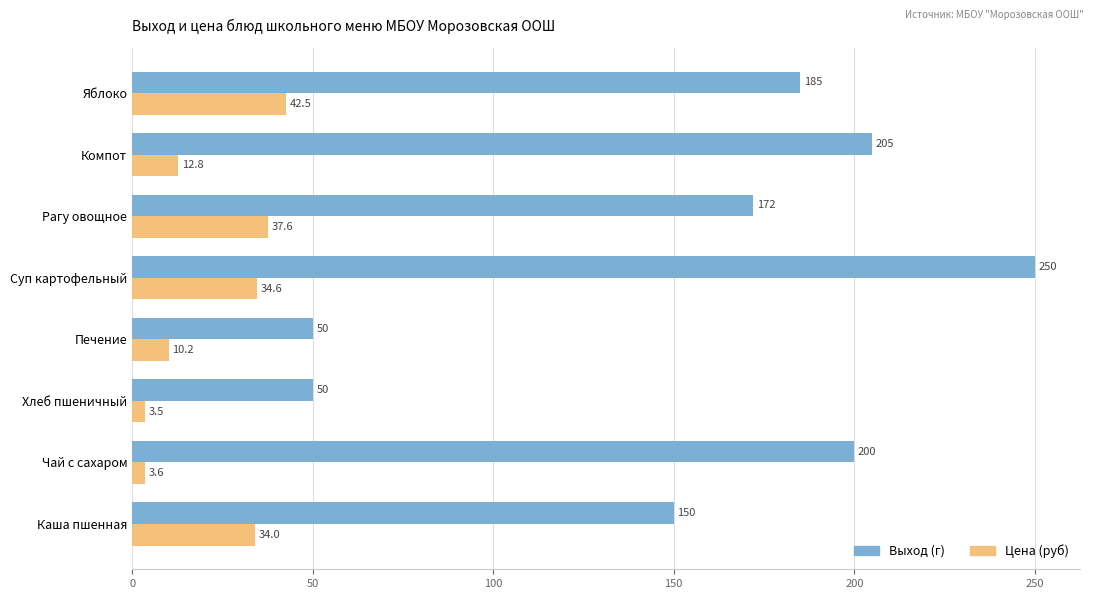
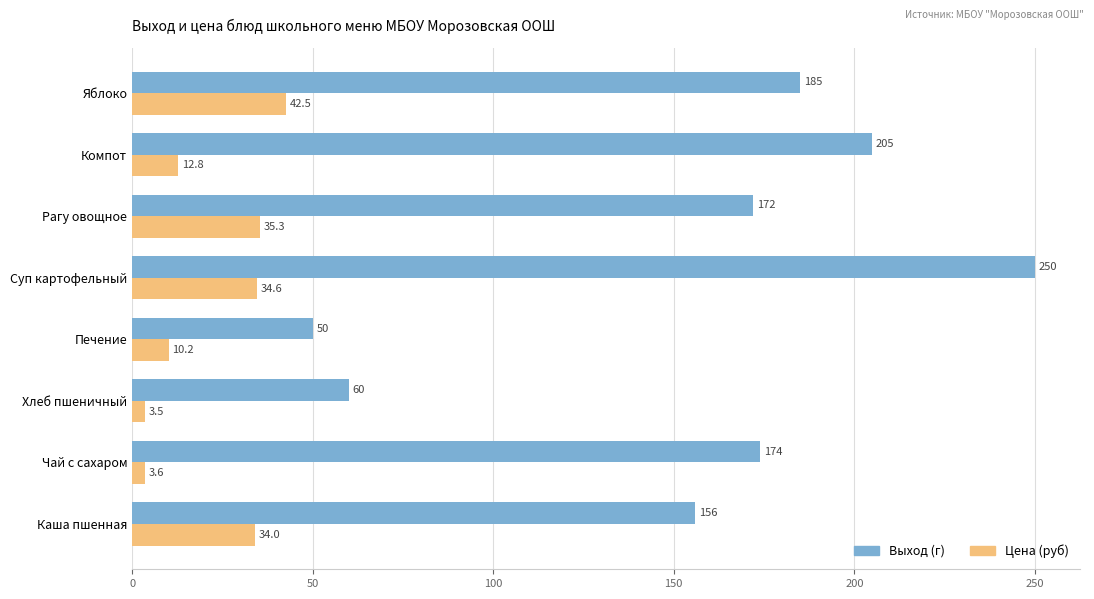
  {
    "Выход (г)": {
      "Яблоко": 185,
      "Компот": 205,
      "Рагу овощное": 172,
      "Суп картофельный": 250,
      "Печение": 50,
-     "Хлеб пшеничный": 50,
-     "Чай с сахаром": 200,
-     "Каша пшенная": 150
+     "Хлеб пшеничный": 60,
+     "Чай с сахаром": 174,
+     "Каша пшенная": 156
    },
    "Цена (руб)": {
      "Яблоко": 42.5,
      "Компот": 12.8,
-     "Рагу овощное": 37.6,
+     "Рагу овощное": 35.3,
      "Суп картофельный": 34.6,
      "Печение": 10.2,
      "Хлеб пшеничный": 3.5,
      "Чай с сахаром": 3.6,
      "Каша пшенная": 34.0
    }
  }
